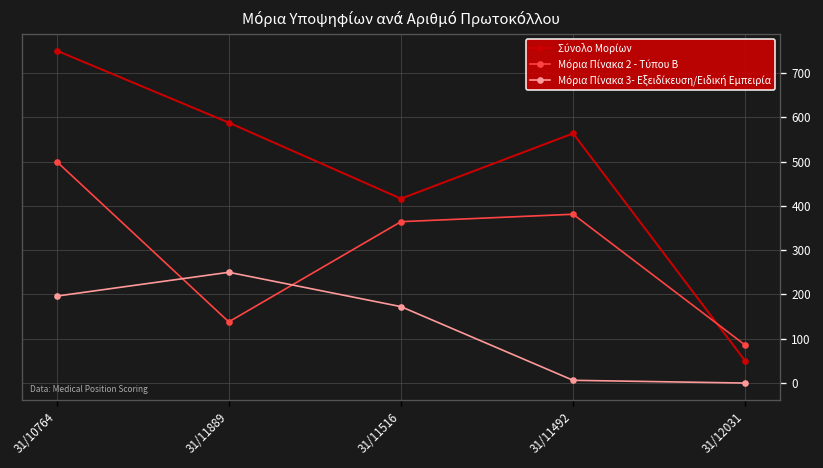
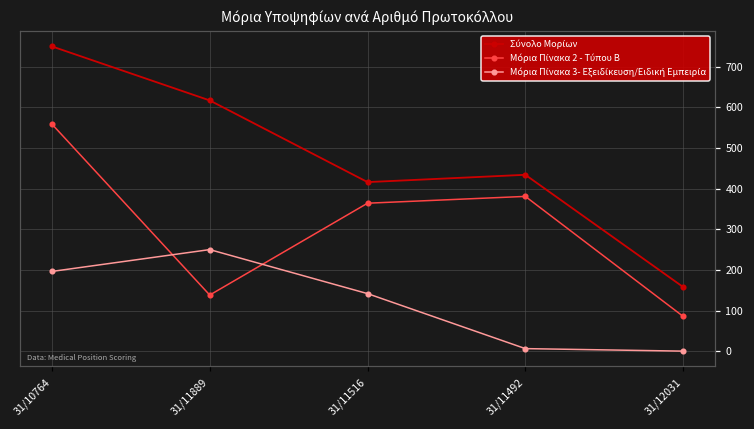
  {
    "Σύνολο Μορίων": {
      "31/10764": 750,
-     "31/11889": 590,
+     "31/11889": 620,
      "31/11516": 420,
-     "31/11492": 560,
-     "31/12031": 50
+     "31/11492": 430,
+     "31/12031": 160
    },
    "Μόρια Πίνακα 2 - Τύπου Β": {
-     "31/10764": 500,
+     "31/10764": 560,
      "31/11889": 140,
      "31/11516": 360,
      "31/11492": 380,
      "31/12031": 90
    },
    "Μόρια Πίνακα 3- Εξειδίκευση/Ειδική Εμπειρία": {
      "31/10764": 200,
      "31/11889": 250,
-     "31/11516": 170,
+     "31/11516": 140,
      "31/11492": 10,
      "31/12031": 0
    }
  }
